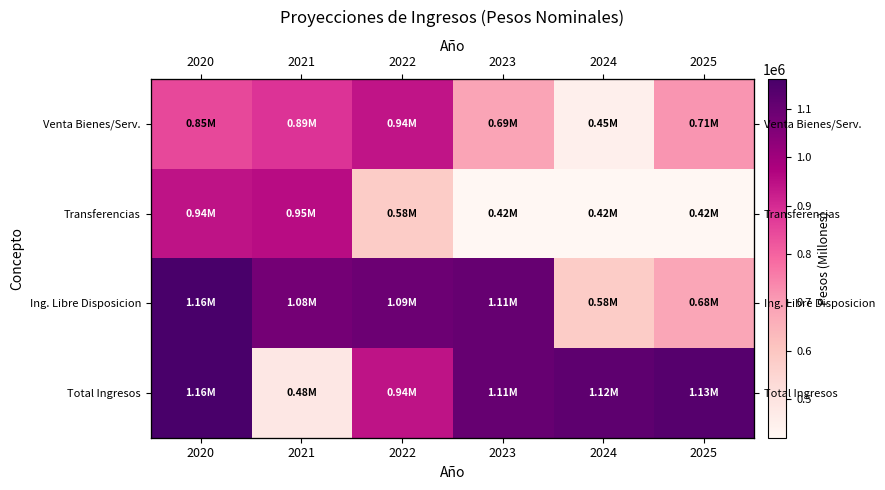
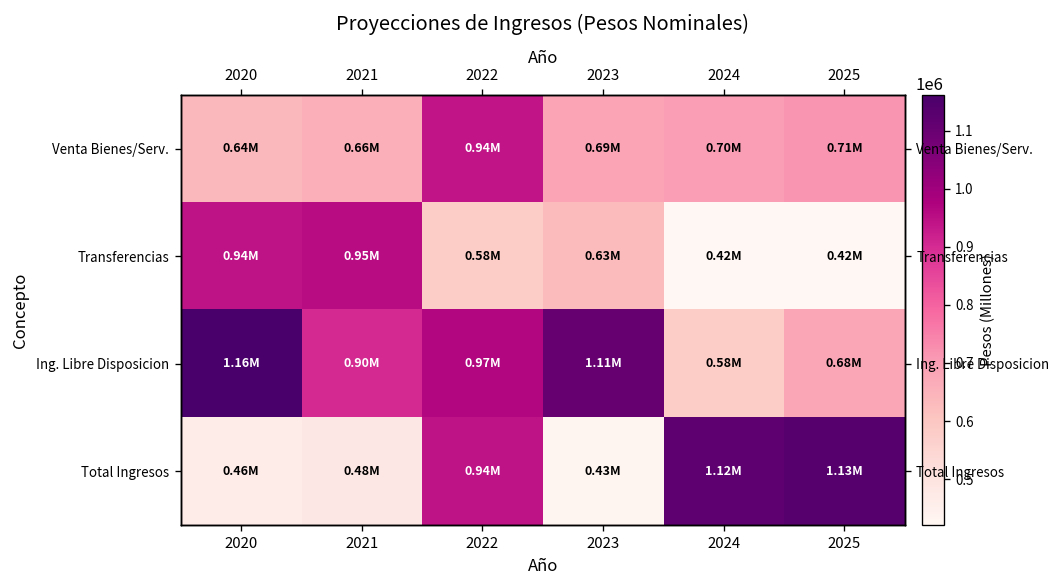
  {
    "Venta Bienes/Serv.": {
-     "2020": "0.85M",
-     "2021": "0.89M",
+     "2020": "0.64M",
+     "2021": "0.66M",
      "2022": "0.94M",
      "2023": "0.69M",
-     "2024": "0.45M",
+     "2024": "0.70M",
      "2025": "0.71M"
    },
    "Transferencias": {
      "2020": "0.94M",
      "2021": "0.95M",
      "2022": "0.58M",
-     "2023": "0.42M",
+     "2023": "0.63M",
      "2024": "0.42M",
      "2025": "0.42M"
    },
    "Ing. Libre Disposicion": {
      "2020": "1.16M",
-     "2021": "1.08M",
-     "2022": "1.09M",
+     "2021": "0.90M",
+     "2022": "0.97M",
      "2023": "1.11M",
      "2024": "0.58M",
      "2025": "0.68M"
    },
    "Total Ingresos": {
-     "2020": "1.16M",
+     "2020": "0.46M",
      "2021": "0.48M",
      "2022": "0.94M",
-     "2023": "1.11M",
+     "2023": "0.43M",
      "2024": "1.12M",
      "2025": "1.13M"
    }
  }
